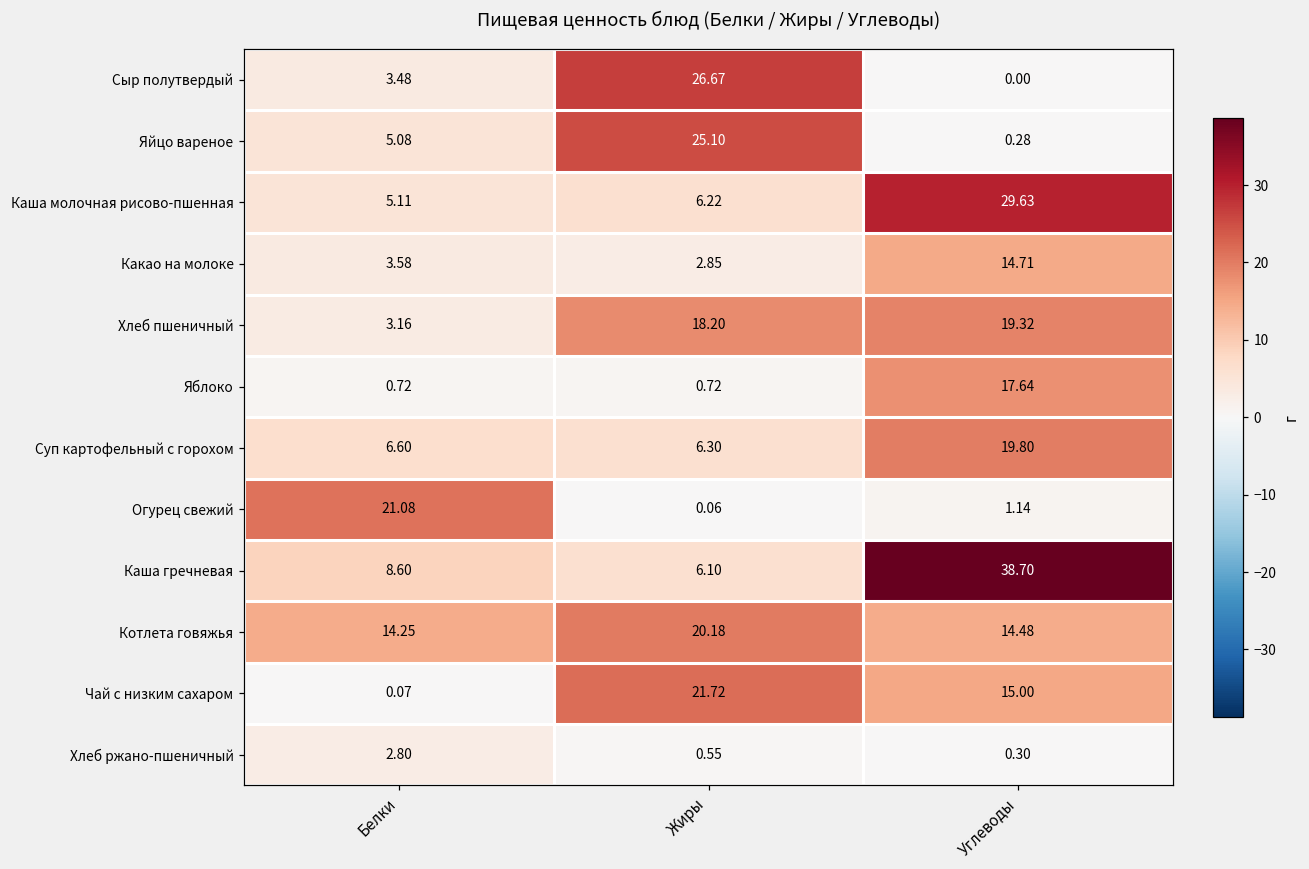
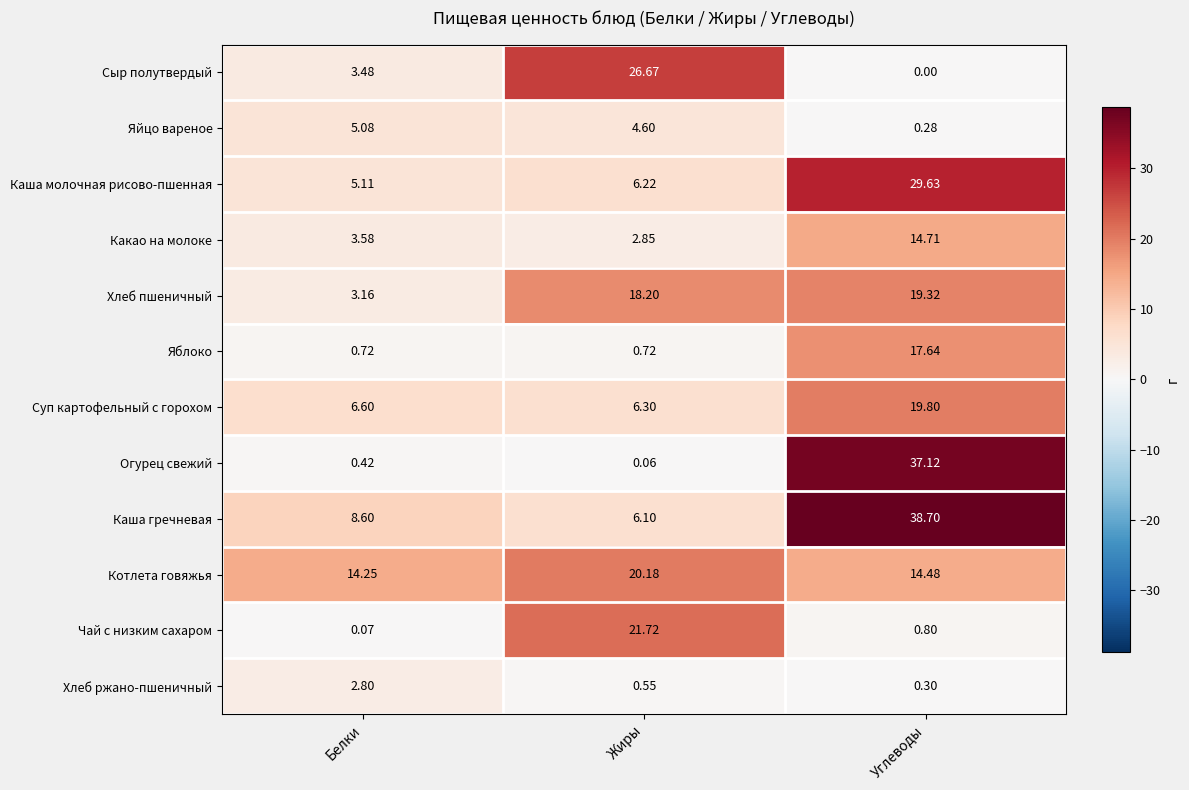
  {
    "Сыр полутвердый": {
      "Белки": 3.48,
      "Жиры": 26.67,
      "Углеводы": 0.00
    },
    "Яйцо вареное": {
      "Белки": 5.08,
-     "Жиры": 25.10,
+     "Жиры": 4.60,
      "Углеводы": 0.28
    },
    "Каша молочная рисово-пшенная": {
      "Белки": 5.11,
      "Жиры": 6.22,
      "Углеводы": 29.63
    },
    "Какао на молоке": {
      "Белки": 3.58,
      "Жиры": 2.85,
      "Углеводы": 14.71
    },
    "Хлеб пшеничный": {
      "Белки": 3.16,
      "Жиры": 18.20,
      "Углеводы": 19.32
    },
    "Яблоко": {
      "Белки": 0.72,
      "Жиры": 0.72,
      "Углеводы": 17.64
    },
    "Суп картофельный с горохом": {
      "Белки": 6.60,
      "Жиры": 6.30,
      "Углеводы": 19.80
    },
    "Огурец свежий": {
-     "Белки": 21.08,
+     "Белки": 0.42,
      "Жиры": 0.06,
-     "Углеводы": 1.14
+     "Углеводы": 37.12
    },
    "Каша гречневая": {
      "Белки": 8.60,
      "Жиры": 6.10,
      "Углеводы": 38.70
    },
    "Котлета говяжья": {
      "Белки": 14.25,
      "Жиры": 20.18,
      "Углеводы": 14.48
    },
    "Чай с низким сахаром": {
      "Белки": 0.07,
      "Жиры": 21.72,
-     "Углеводы": 15.00
+     "Углеводы": 0.80
    },
    "Хлеб ржано-пшеничный": {
      "Белки": 2.80,
      "Жиры": 0.55,
      "Углеводы": 0.30
    }
  }
